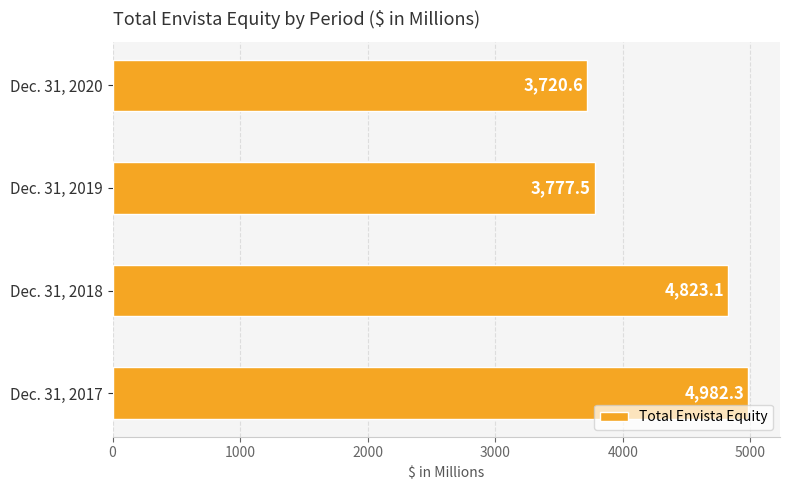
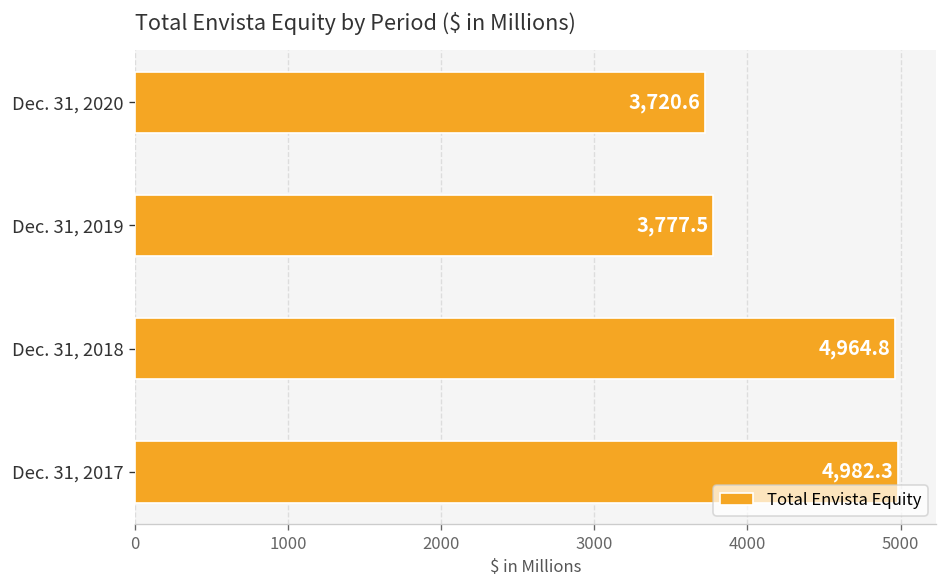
  {
    "Dec. 31, 2020": "3,720.6",
    "Dec. 31, 2019": "3,777.5",
-   "Dec. 31, 2018": "4,823.1",
+   "Dec. 31, 2018": "4,964.8",
    "Dec. 31, 2017": "4,982.3"
  }
